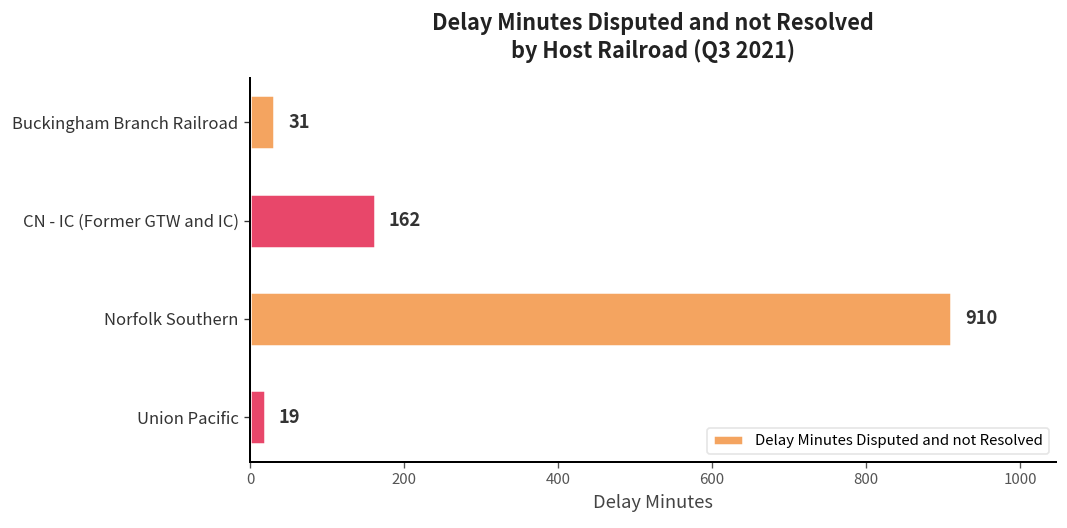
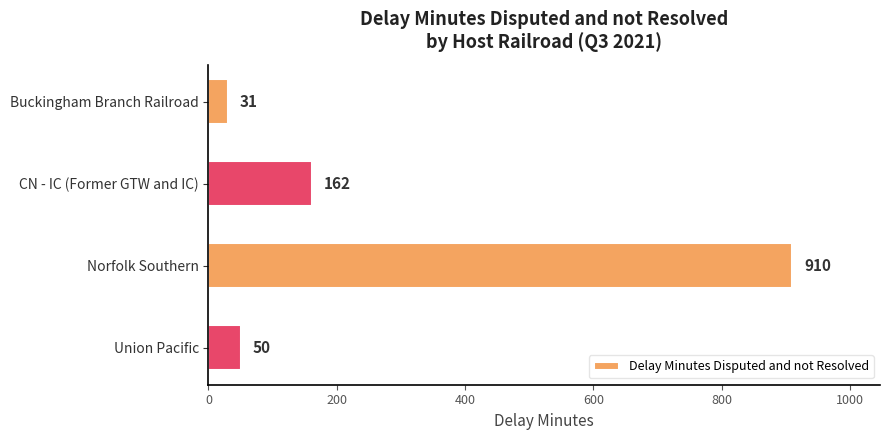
  {
    "Buckingham Branch Railroad": 31,
    "CN - IC (Former GTW and IC)": 162,
    "Norfolk Southern": 910,
-   "Union Pacific": 19
+   "Union Pacific": 50
  }
